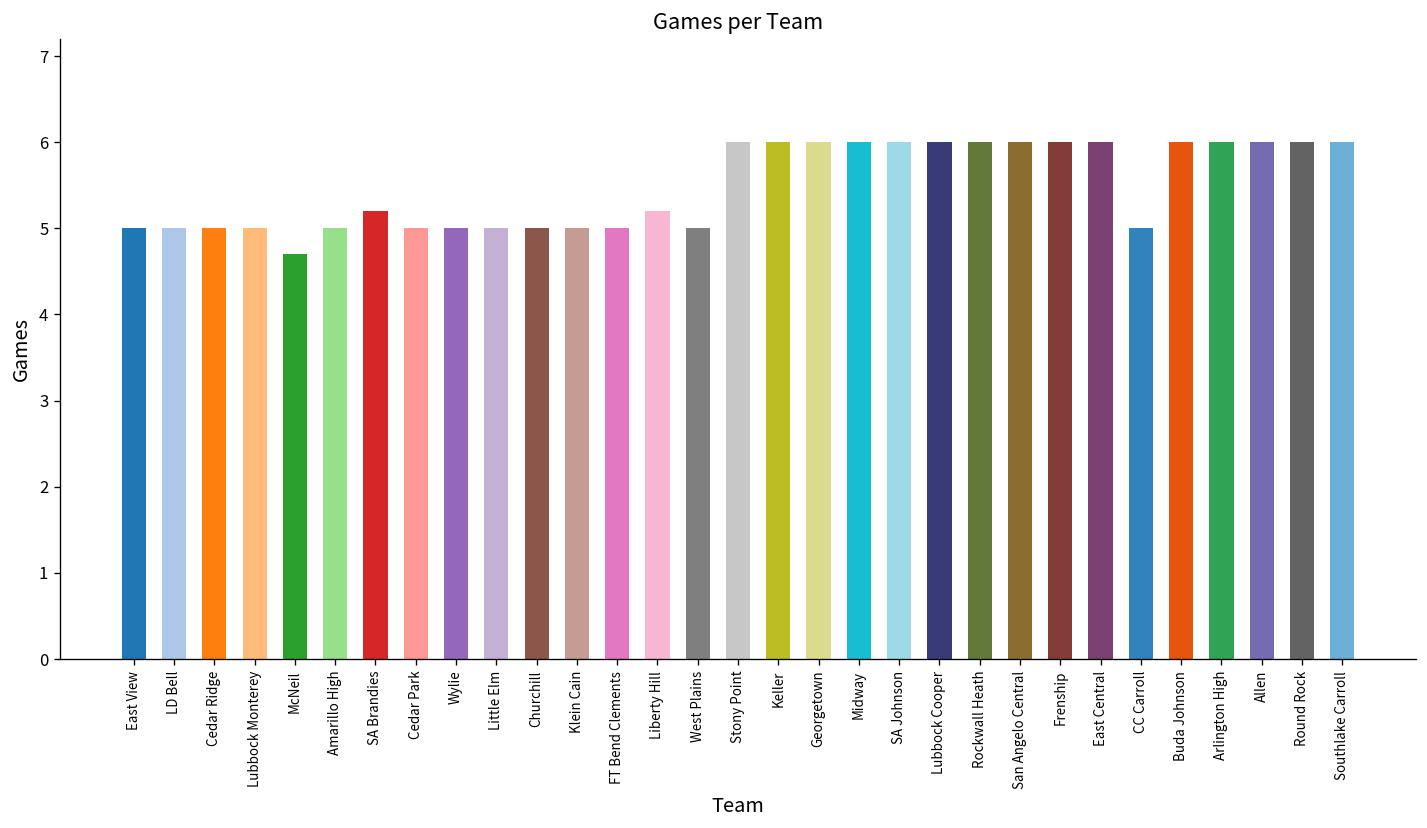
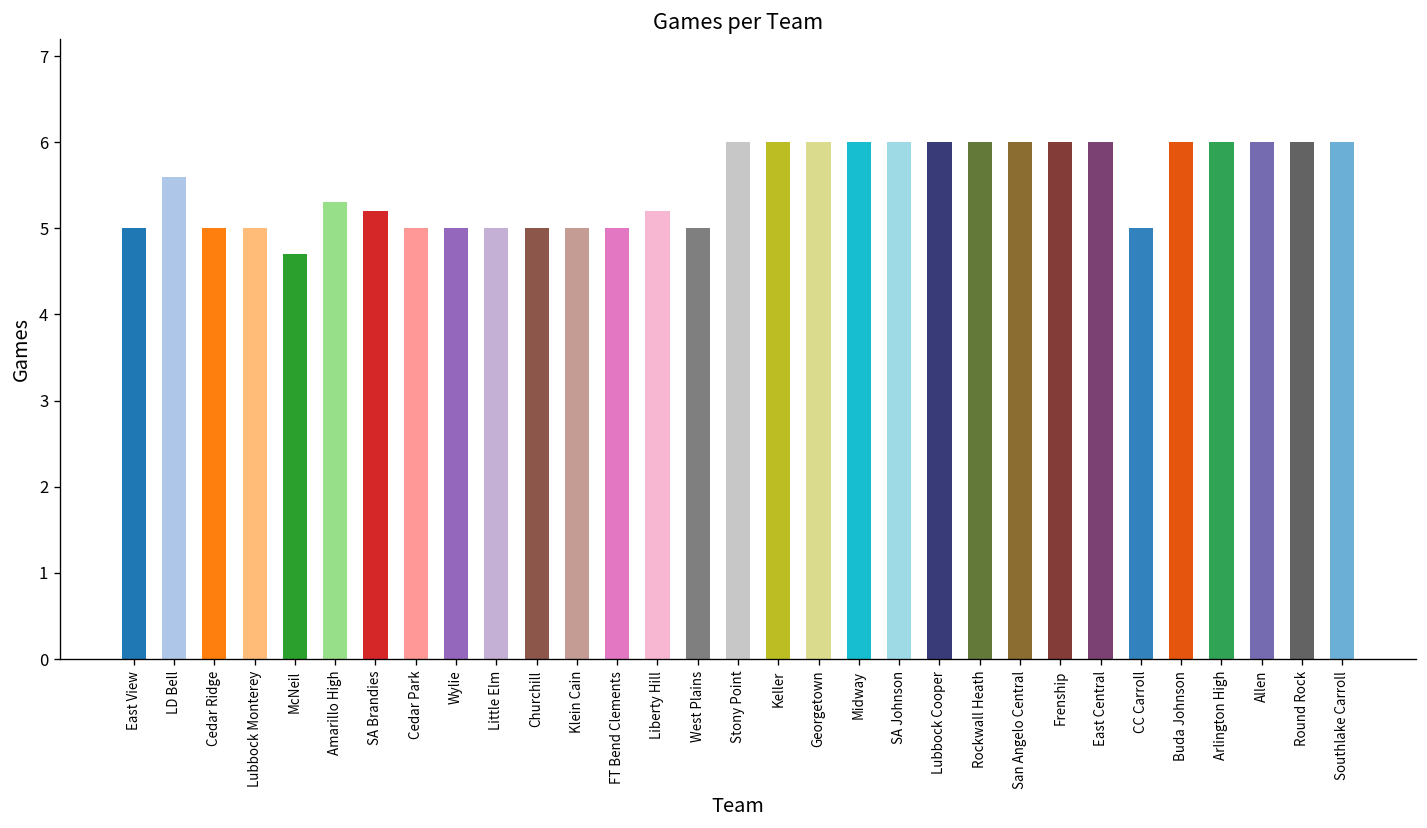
  {
    "East View": 5.0,
-   "LD Bell": 5.0,
+   "LD Bell": 5.6,
    "Cedar Ridge": 5.0,
    "Lubbock Monterey": 5.0,
    "McNeil": 4.7,
-   "Amarillo High": 5.0,
+   "Amarillo High": 5.3,
    "SA Brandies": 5.2,
    "Cedar Park": 5.0,
    "Wylie": 5.0,
    "Little Elm": 5.0,
    "Churchill": 5.0,
    "Klein Cain": 5.0,
    "FT Bend Clements": 5.0,
    "Liberty Hill": 5.2,
    "West Plains": 5.0,
    "Stony Point": 6.0,
    "Keller": 6.0,
    "Georgetown": 6.0,
    "Midway": 6.0,
    "SA Johnson": 6.0,
    "Lubbock Cooper": 6.0,
    "Rockwall Heath": 6.0,
    "San Angelo Central": 6.0,
    "Frenship": 6.0,
    "East Central": 6.0,
    "CC Carroll": 5.0,
    "Buda Johnson": 6.0,
    "Arlington High": 6.0,
    "Allen": 6.0,
    "Round Rock": 6.0,
    "Southlake Carroll": 6.0
  }
